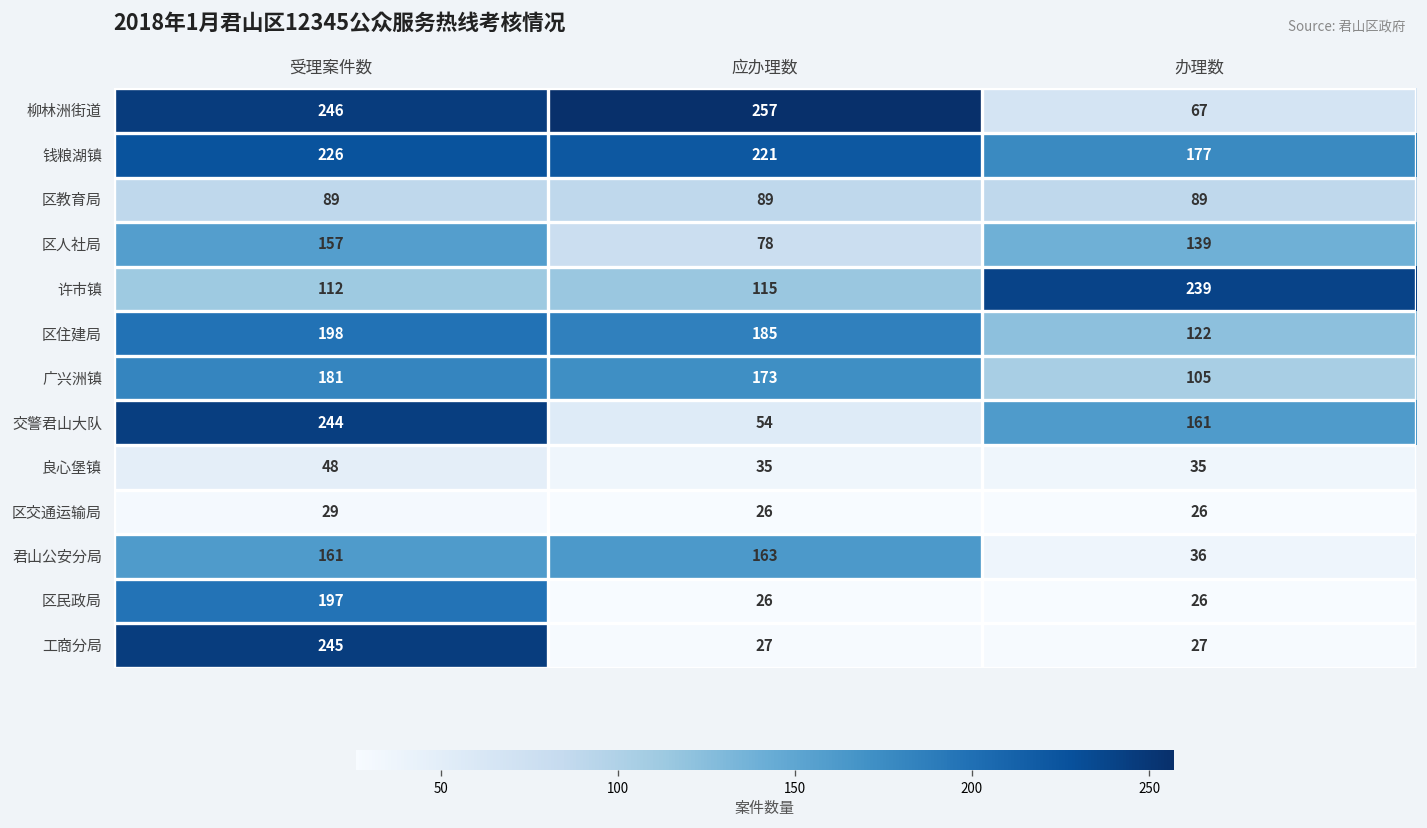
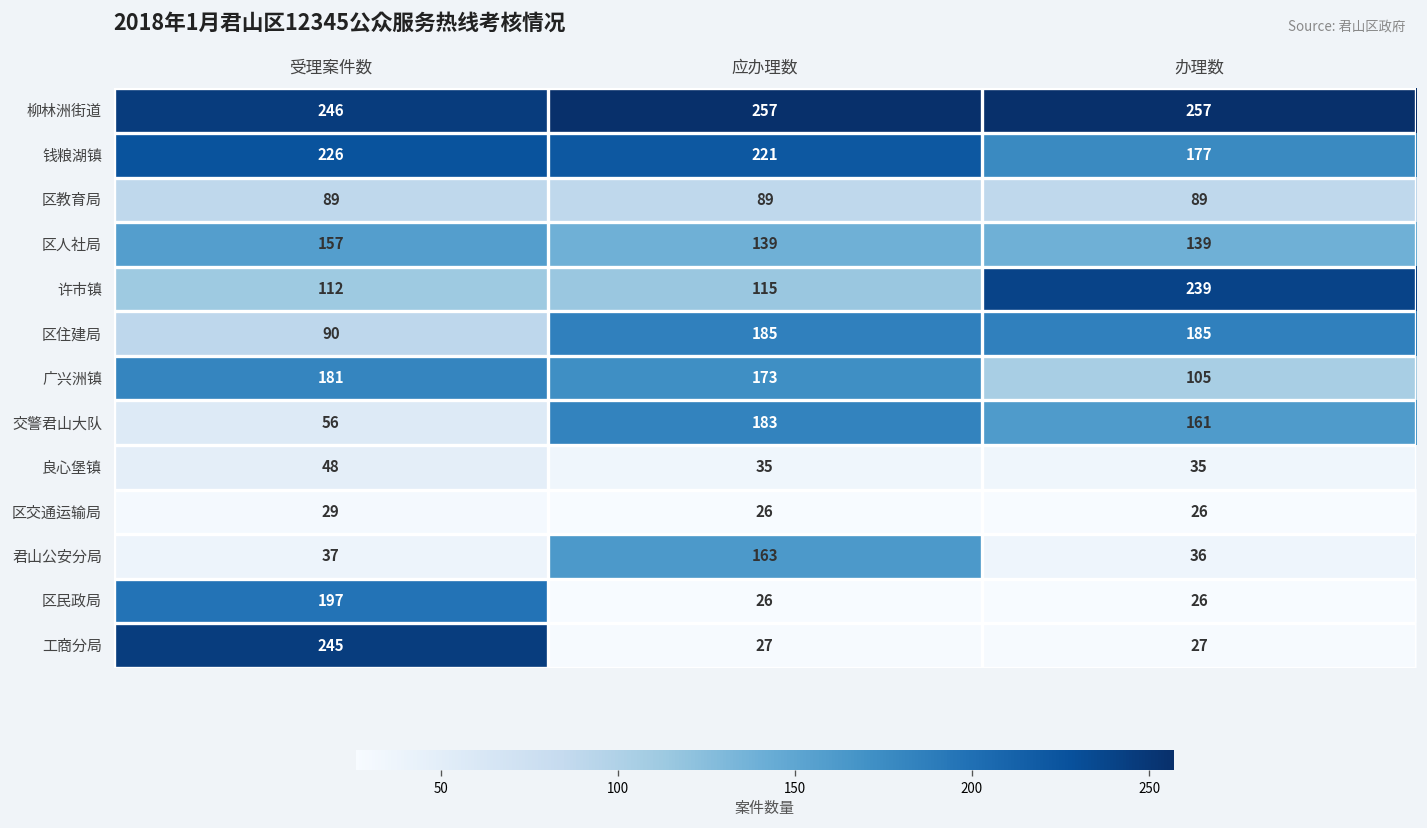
  {
    "柳林洲街道": {
      "受理案件数": 246,
      "应办理数": 257,
-     "办理数": 67
+     "办理数": 257
    },
    "钱粮湖镇": {
      "受理案件数": 226,
      "应办理数": 221,
      "办理数": 177
    },
    "区教育局": {
      "受理案件数": 89,
      "应办理数": 89,
      "办理数": 89
    },
    "区人社局": {
      "受理案件数": 157,
-     "应办理数": 78,
+     "应办理数": 139,
      "办理数": 139
    },
    "许市镇": {
      "受理案件数": 112,
      "应办理数": 115,
      "办理数": 239
    },
    "区住建局": {
-     "受理案件数": 198,
+     "受理案件数": 90,
      "应办理数": 185,
-     "办理数": 122
+     "办理数": 185
    },
    "广兴洲镇": {
      "受理案件数": 181,
      "应办理数": 173,
      "办理数": 105
    },
    "交警君山大队": {
-     "受理案件数": 244,
-     "应办理数": 54,
+     "受理案件数": 56,
+     "应办理数": 183,
      "办理数": 161
    },
    "良心堡镇": {
      "受理案件数": 48,
      "应办理数": 35,
      "办理数": 35
    },
    "区交通运输局": {
      "受理案件数": 29,
      "应办理数": 26,
      "办理数": 26
    },
    "君山公安分局": {
-     "受理案件数": 161,
+     "受理案件数": 37,
      "应办理数": 163,
      "办理数": 36
    },
    "区民政局": {
      "受理案件数": 197,
      "应办理数": 26,
      "办理数": 26
    },
    "工商分局": {
      "受理案件数": 245,
      "应办理数": 27,
      "办理数": 27
    }
  }
